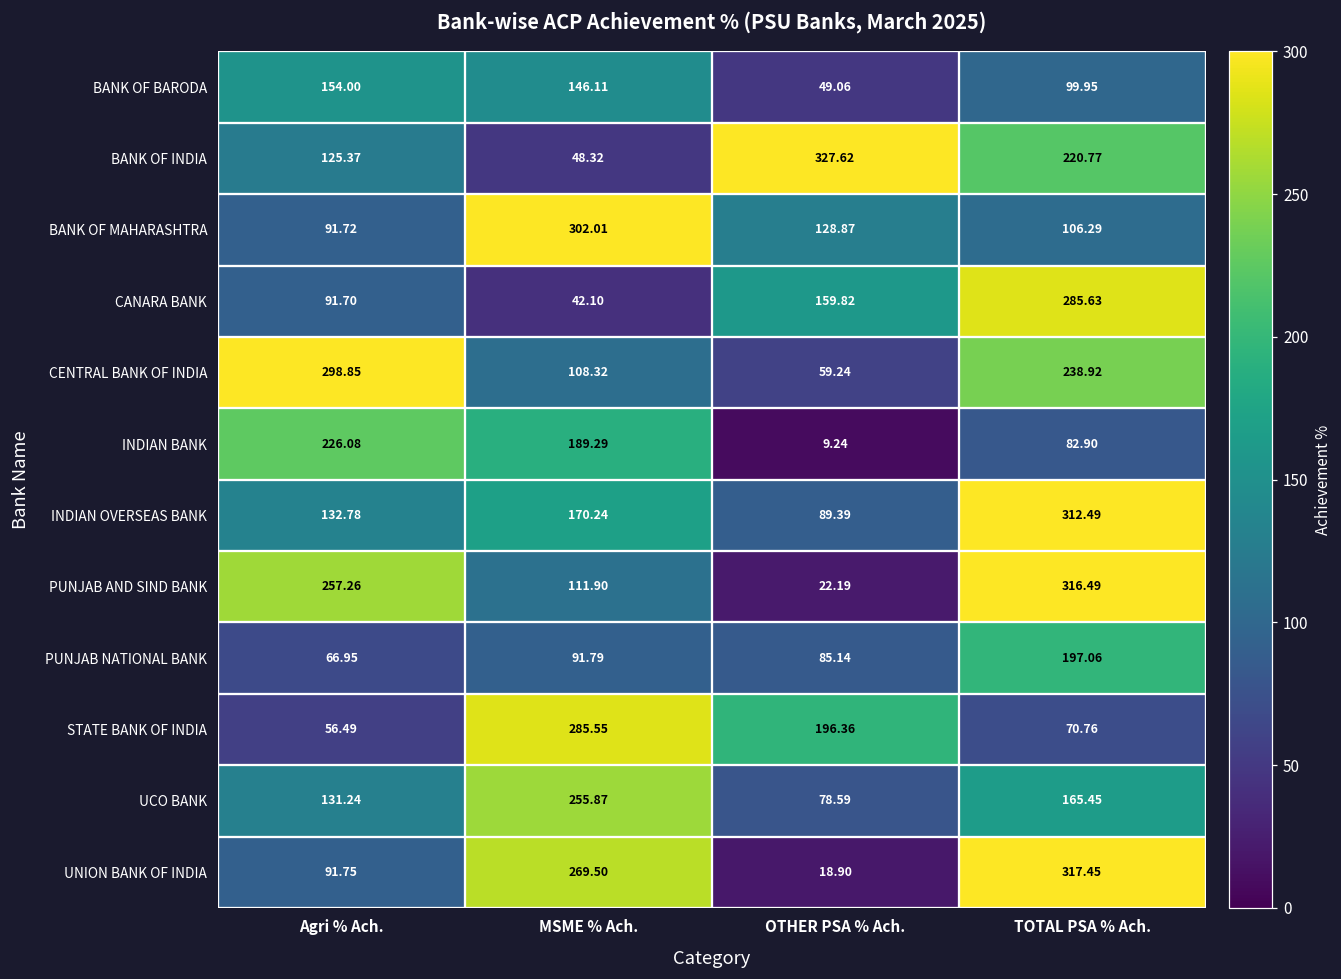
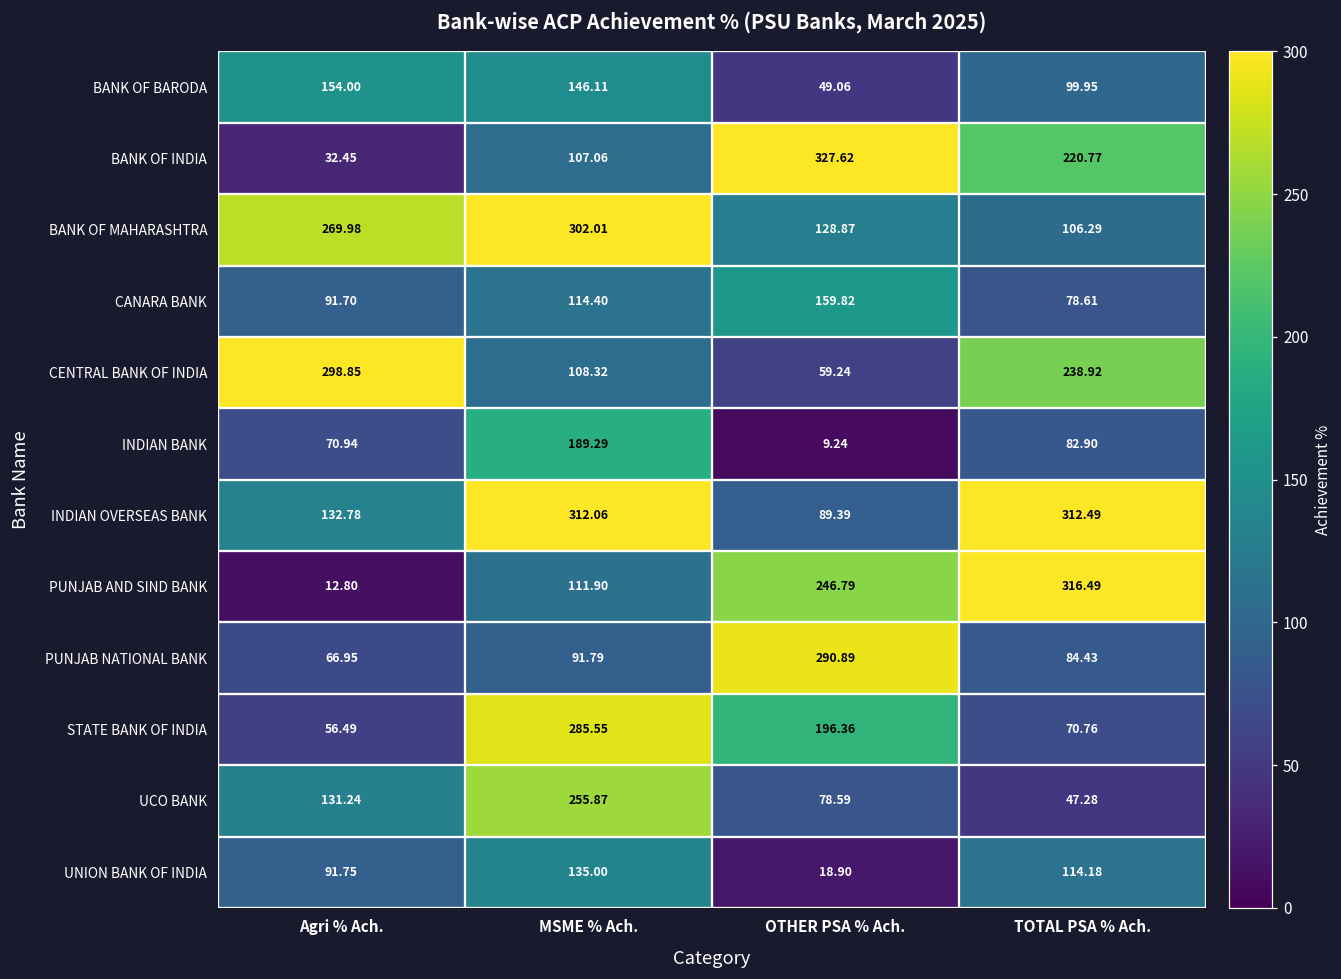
  {
    "BANK OF BARODA": {
      "Agri % Ach.": 154.00,
      "MSME % Ach.": 146.11,
      "OTHER PSA % Ach.": 49.06,
      "TOTAL PSA % Ach.": 99.95
    },
    "BANK OF INDIA": {
-     "Agri % Ach.": 125.37,
-     "MSME % Ach.": 48.32,
+     "Agri % Ach.": 32.45,
+     "MSME % Ach.": 107.06,
      "OTHER PSA % Ach.": 327.62,
      "TOTAL PSA % Ach.": 220.77
    },
    "BANK OF MAHARASHTRA": {
-     "Agri % Ach.": 91.72,
+     "Agri % Ach.": 269.98,
      "MSME % Ach.": 302.01,
      "OTHER PSA % Ach.": 128.87,
      "TOTAL PSA % Ach.": 106.29
    },
    "CANARA BANK": {
      "Agri % Ach.": 91.70,
-     "MSME % Ach.": 42.10,
+     "MSME % Ach.": 114.40,
      "OTHER PSA % Ach.": 159.82,
-     "TOTAL PSA % Ach.": 285.63
+     "TOTAL PSA % Ach.": 78.61
    },
    "CENTRAL BANK OF INDIA": {
      "Agri % Ach.": 298.85,
      "MSME % Ach.": 108.32,
      "OTHER PSA % Ach.": 59.24,
      "TOTAL PSA % Ach.": 238.92
    },
    "INDIAN BANK": {
-     "Agri % Ach.": 226.08,
+     "Agri % Ach.": 70.94,
      "MSME % Ach.": 189.29,
      "OTHER PSA % Ach.": 9.24,
      "TOTAL PSA % Ach.": 82.90
    },
    "INDIAN OVERSEAS BANK": {
      "Agri % Ach.": 132.78,
-     "MSME % Ach.": 170.24,
+     "MSME % Ach.": 312.06,
      "OTHER PSA % Ach.": 89.39,
      "TOTAL PSA % Ach.": 312.49
    },
    "PUNJAB AND SIND BANK": {
-     "Agri % Ach.": 257.26,
+     "Agri % Ach.": 12.80,
      "MSME % Ach.": 111.90,
-     "OTHER PSA % Ach.": 22.19,
+     "OTHER PSA % Ach.": 246.79,
      "TOTAL PSA % Ach.": 316.49
    },
    "PUNJAB NATIONAL BANK": {
      "Agri % Ach.": 66.95,
      "MSME % Ach.": 91.79,
-     "OTHER PSA % Ach.": 85.14,
-     "TOTAL PSA % Ach.": 197.06
+     "OTHER PSA % Ach.": 290.89,
+     "TOTAL PSA % Ach.": 84.43
    },
    "STATE BANK OF INDIA": {
      "Agri % Ach.": 56.49,
      "MSME % Ach.": 285.55,
      "OTHER PSA % Ach.": 196.36,
      "TOTAL PSA % Ach.": 70.76
    },
    "UCO BANK": {
      "Agri % Ach.": 131.24,
      "MSME % Ach.": 255.87,
      "OTHER PSA % Ach.": 78.59,
-     "TOTAL PSA % Ach.": 165.45
+     "TOTAL PSA % Ach.": 47.28
    },
    "UNION BANK OF INDIA": {
      "Agri % Ach.": 91.75,
-     "MSME % Ach.": 269.50,
+     "MSME % Ach.": 135.00,
      "OTHER PSA % Ach.": 18.90,
-     "TOTAL PSA % Ach.": 317.45
+     "TOTAL PSA % Ach.": 114.18
    }
  }
